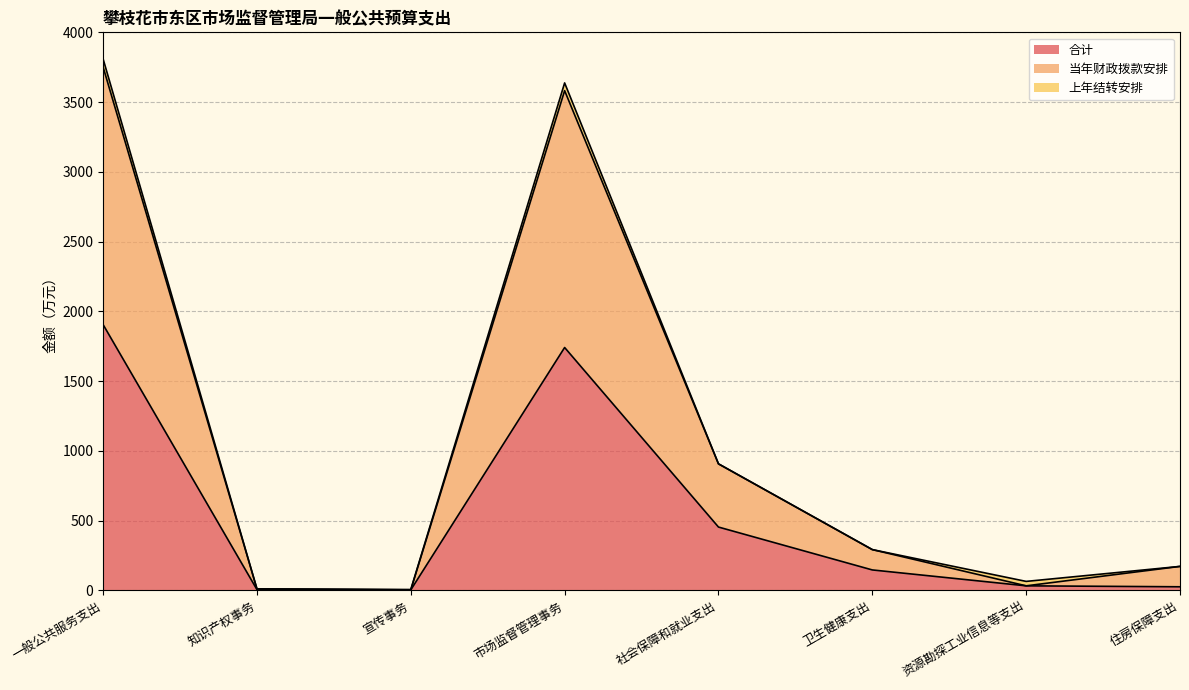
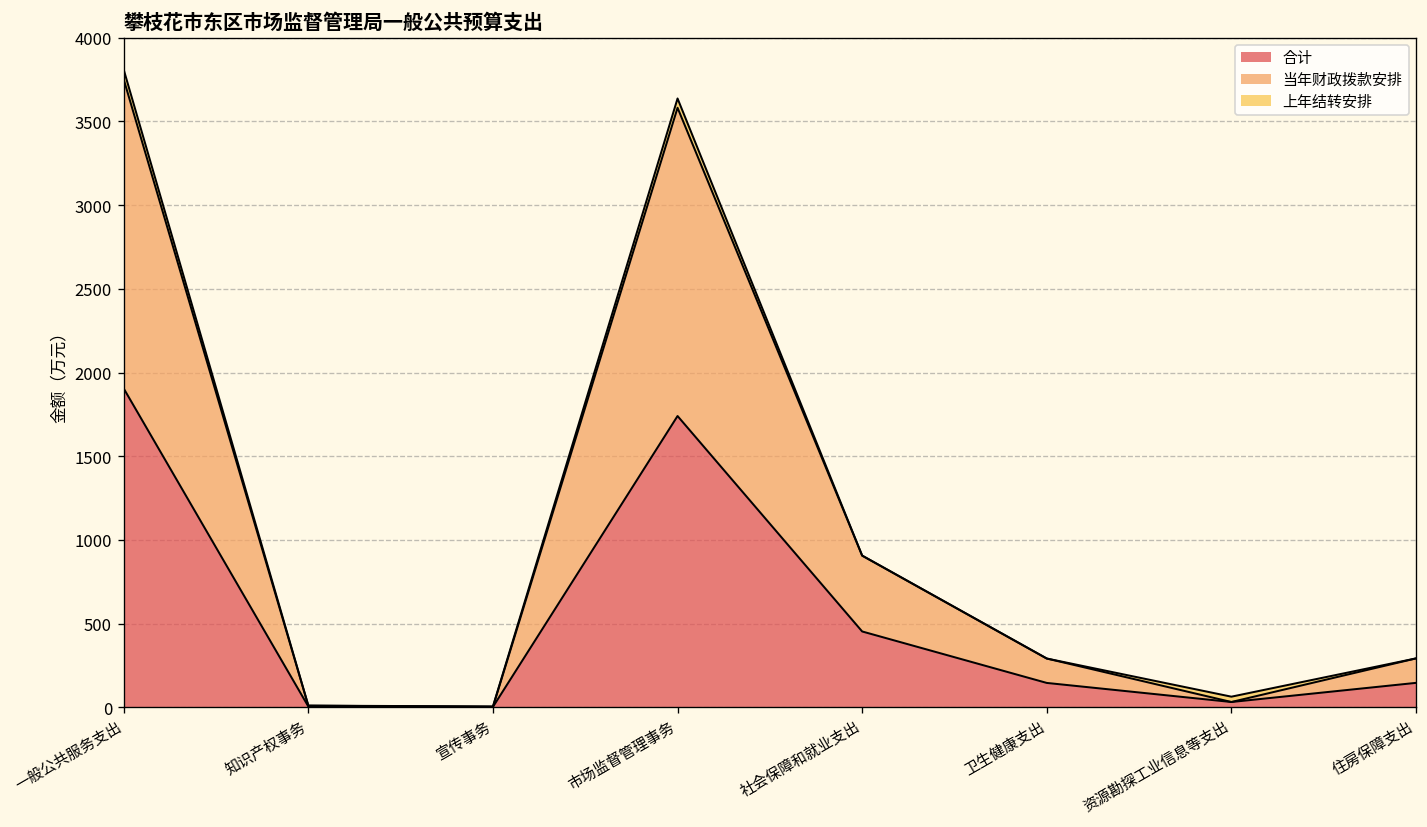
  {
    "合计": {
      "一般公共服务支出": 1900,
      "市场监督管理事务": 1740,
      "社会保障和就业支出": 450,
      "卫生健康支出": 150,
-     "住房保障支出": 30
+     "住房保障支出": 150
    }
  }
